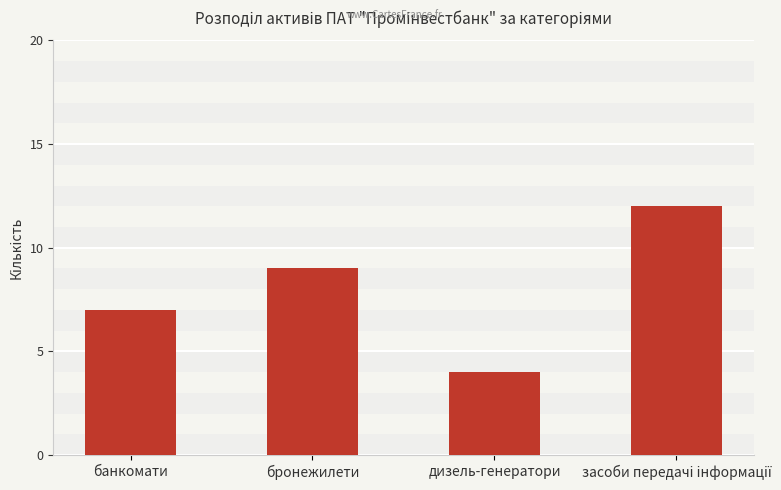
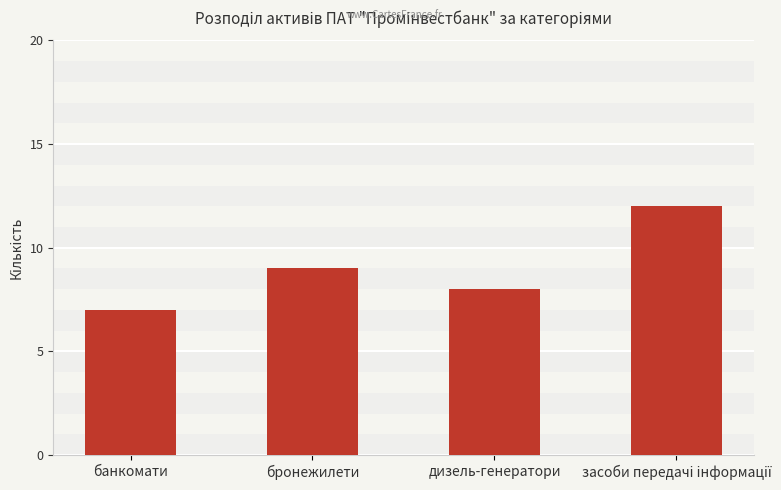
  {
    "банкомати": 7,
    "бронежилети": 9,
-   "дизель-генератори": 4,
+   "дизель-генератори": 8,
    "засоби передачі інформації": 12
  }
